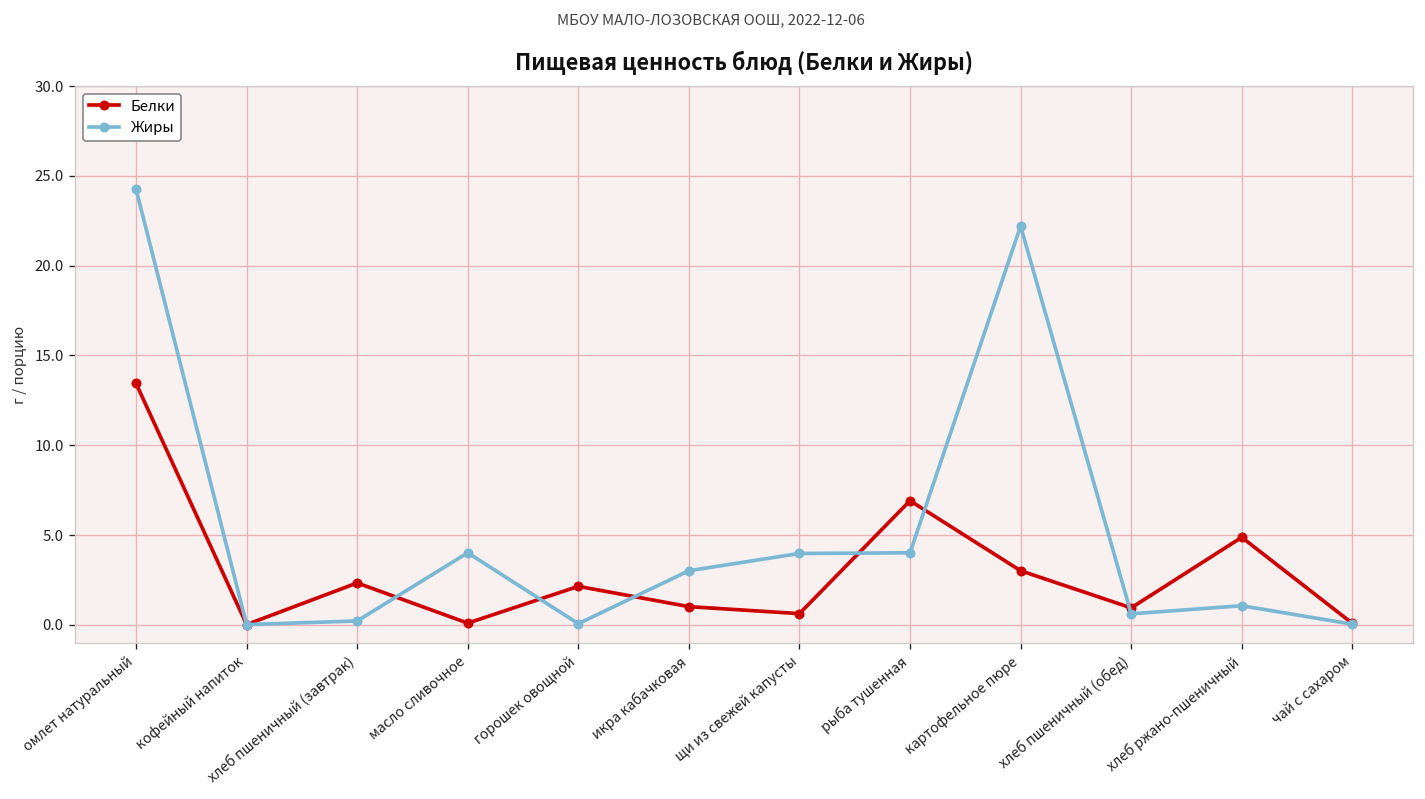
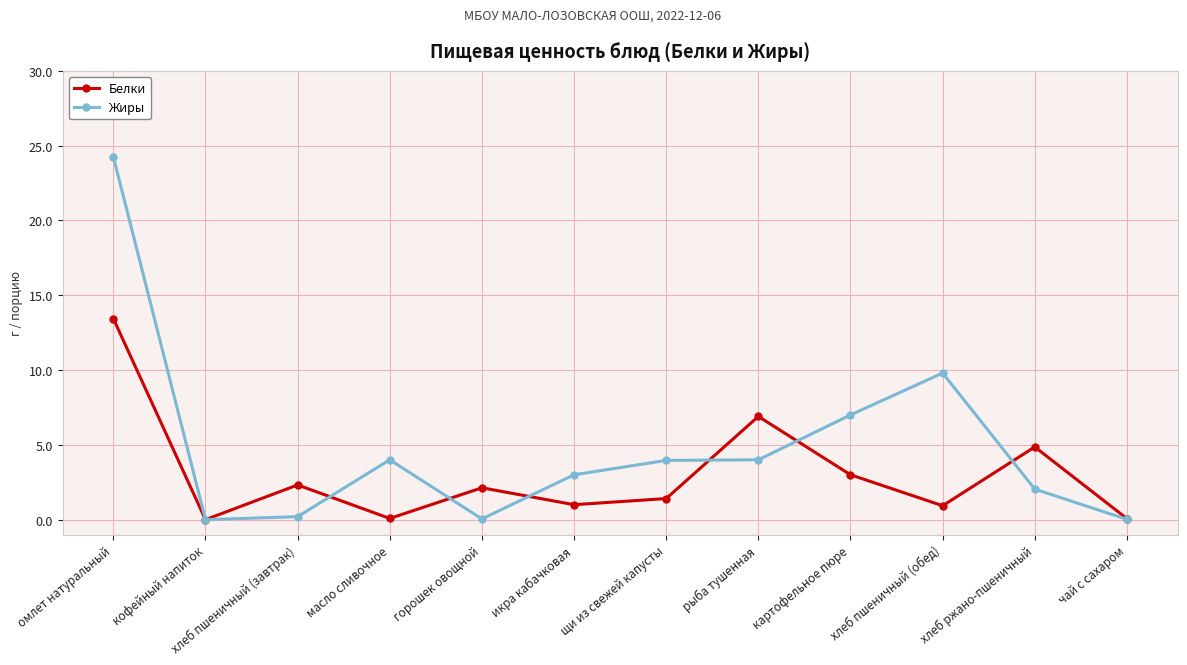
  {
    "Белки": {
      "омлет натуральный": 13.4,
      "хлеб пшеничный (завтрак)": 2.3,
      "масло сливочное": 0.1,
      "горошек овощной": 2.1,
      "икра кабачковая": 1.0,
-     "щи из свежей капусты": 0.6,
+     "щи из свежей капусты": 1.4,
      "рыба тушенная": 6.9,
      "картофельное пюре": 3.0,
      "хлеб пшеничный (обед)": 0.9,
      "хлеб ржано-пшеничный": 4.9
    },
    "Жиры": {
      "омлет натуральный": 24.3,
      "хлеб пшеничный (завтрак)": 0.2,
      "масло сливочное": 4.0,
      "горошек овощной": 0.1,
      "икра кабачковая": 3.0,
      "щи из свежей капусты": 4.0,
      "рыба тушенная": 4.0,
-     "картофельное пюре": 22.2,
-     "хлеб пшеничный (обед)": 0.6,
-     "хлеб ржано-пшеничный": 1.1
+     "картофельное пюре": 7.0,
+     "хлеб пшеничный (обед)": 9.8,
+     "хлеб ржано-пшеничный": 2.0
    }
  }
